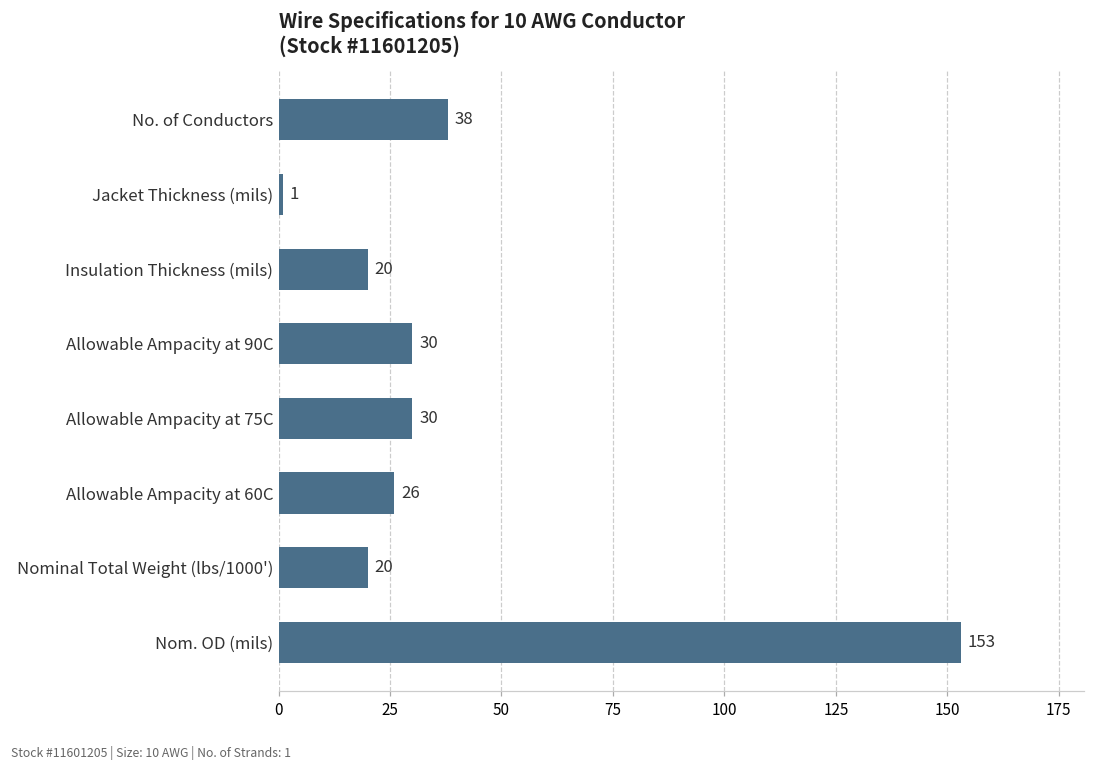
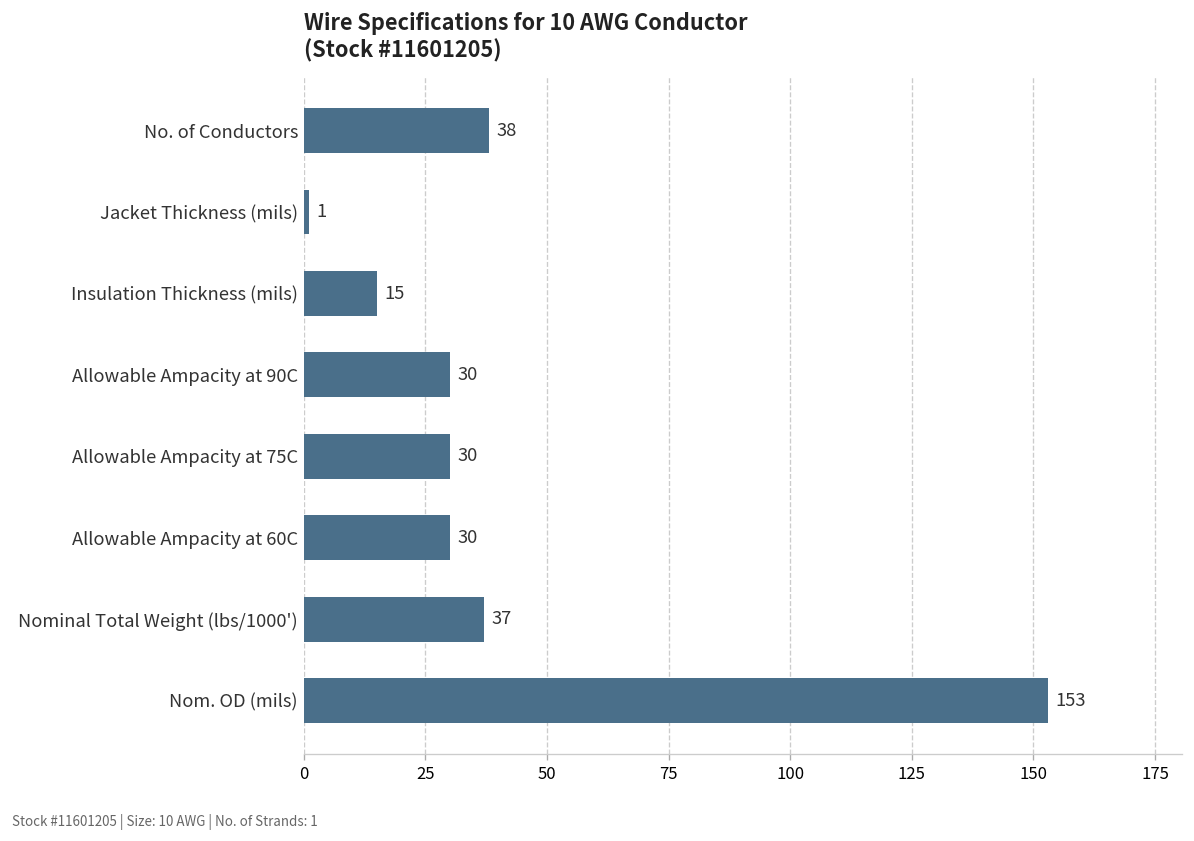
  {
    "No. of Conductors": 38,
    "Jacket Thickness (mils)": 1,
-   "Insulation Thickness (mils)": 20,
+   "Insulation Thickness (mils)": 15,
    "Allowable Ampacity at 90C": 30,
    "Allowable Ampacity at 75C": 30,
-   "Allowable Ampacity at 60C": 26,
-   "Nominal Total Weight (lbs/1000')": 20,
+   "Allowable Ampacity at 60C": 30,
+   "Nominal Total Weight (lbs/1000')": 37,
    "Nom. OD (mils)": 153
  }
